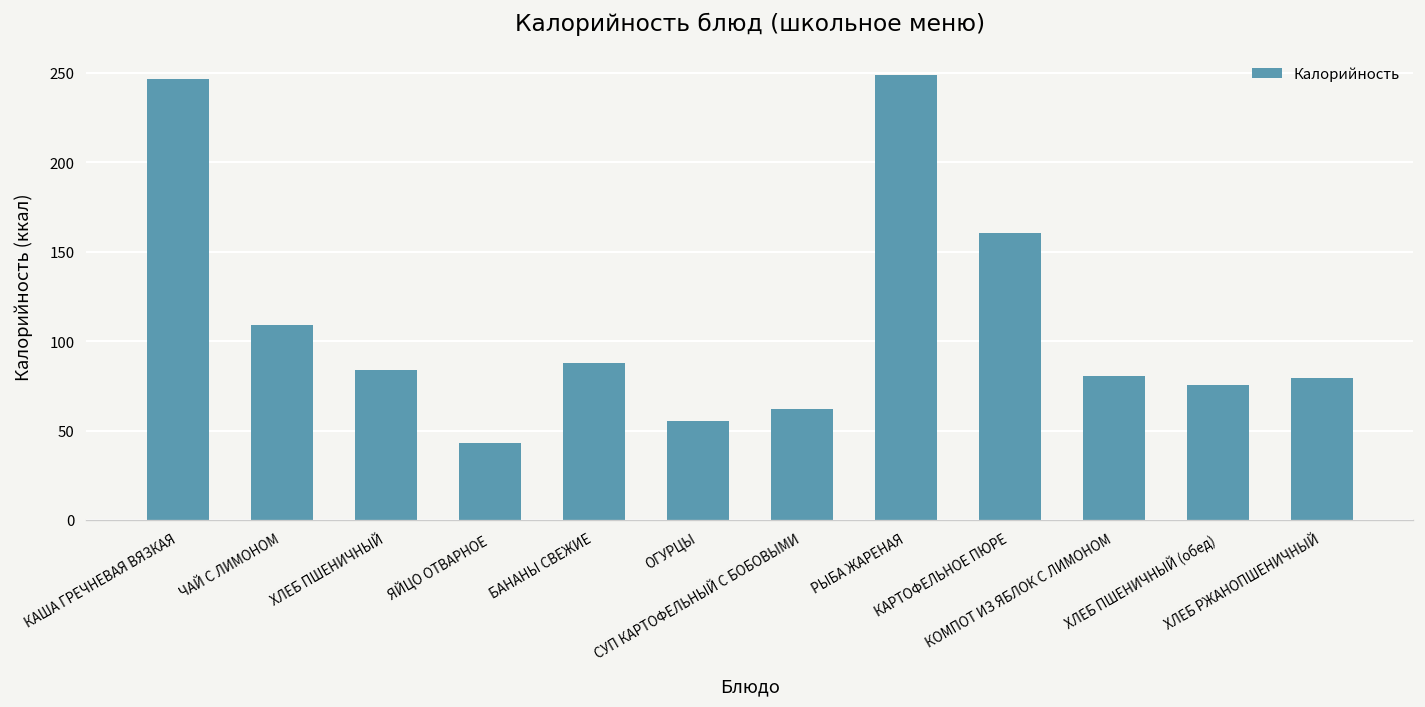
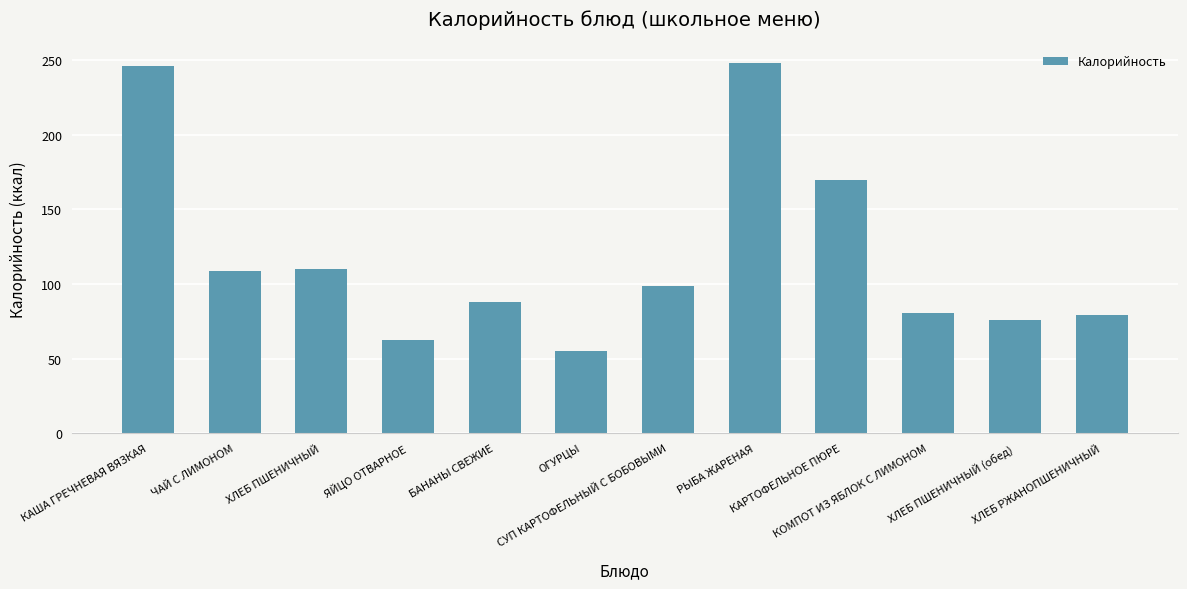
  {
    "КАША ГРЕЧНЕВАЯ ВЯЗКАЯ": 246,
    "ЧАЙ С ЛИМОНОМ": 109,
-   "ХЛЕБ ПШЕНИЧНЫЙ": 84,
-   "ЯЙЦО ОТВАРНОЕ": 43,
+   "ХЛЕБ ПШЕНИЧНЫЙ": 110,
+   "ЯЙЦО ОТВАРНОЕ": 63,
    "БАНАНЫ СВЕЖИЕ": 88,
    "ОГУРЦЫ": 55,
-   "СУП КАРТОФЕЛЬНЫЙ С БОБОВЫМИ": 62,
+   "СУП КАРТОФЕЛЬНЫЙ С БОБОВЫМИ": 99,
    "РЫБА ЖАРЕНАЯ": 248,
-   "КАРТОФЕЛЬНОЕ ПЮРЕ": 160,
+   "КАРТОФЕЛЬНОЕ ПЮРЕ": 170,
    "КОМПОТ ИЗ ЯБЛОК С ЛИМОНОМ": 80,
    "ХЛЕБ ПШЕНИЧНЫЙ (обед)": 76,
    "ХЛЕБ РЖАНОПШЕНИЧНЫЙ": 79
  }
